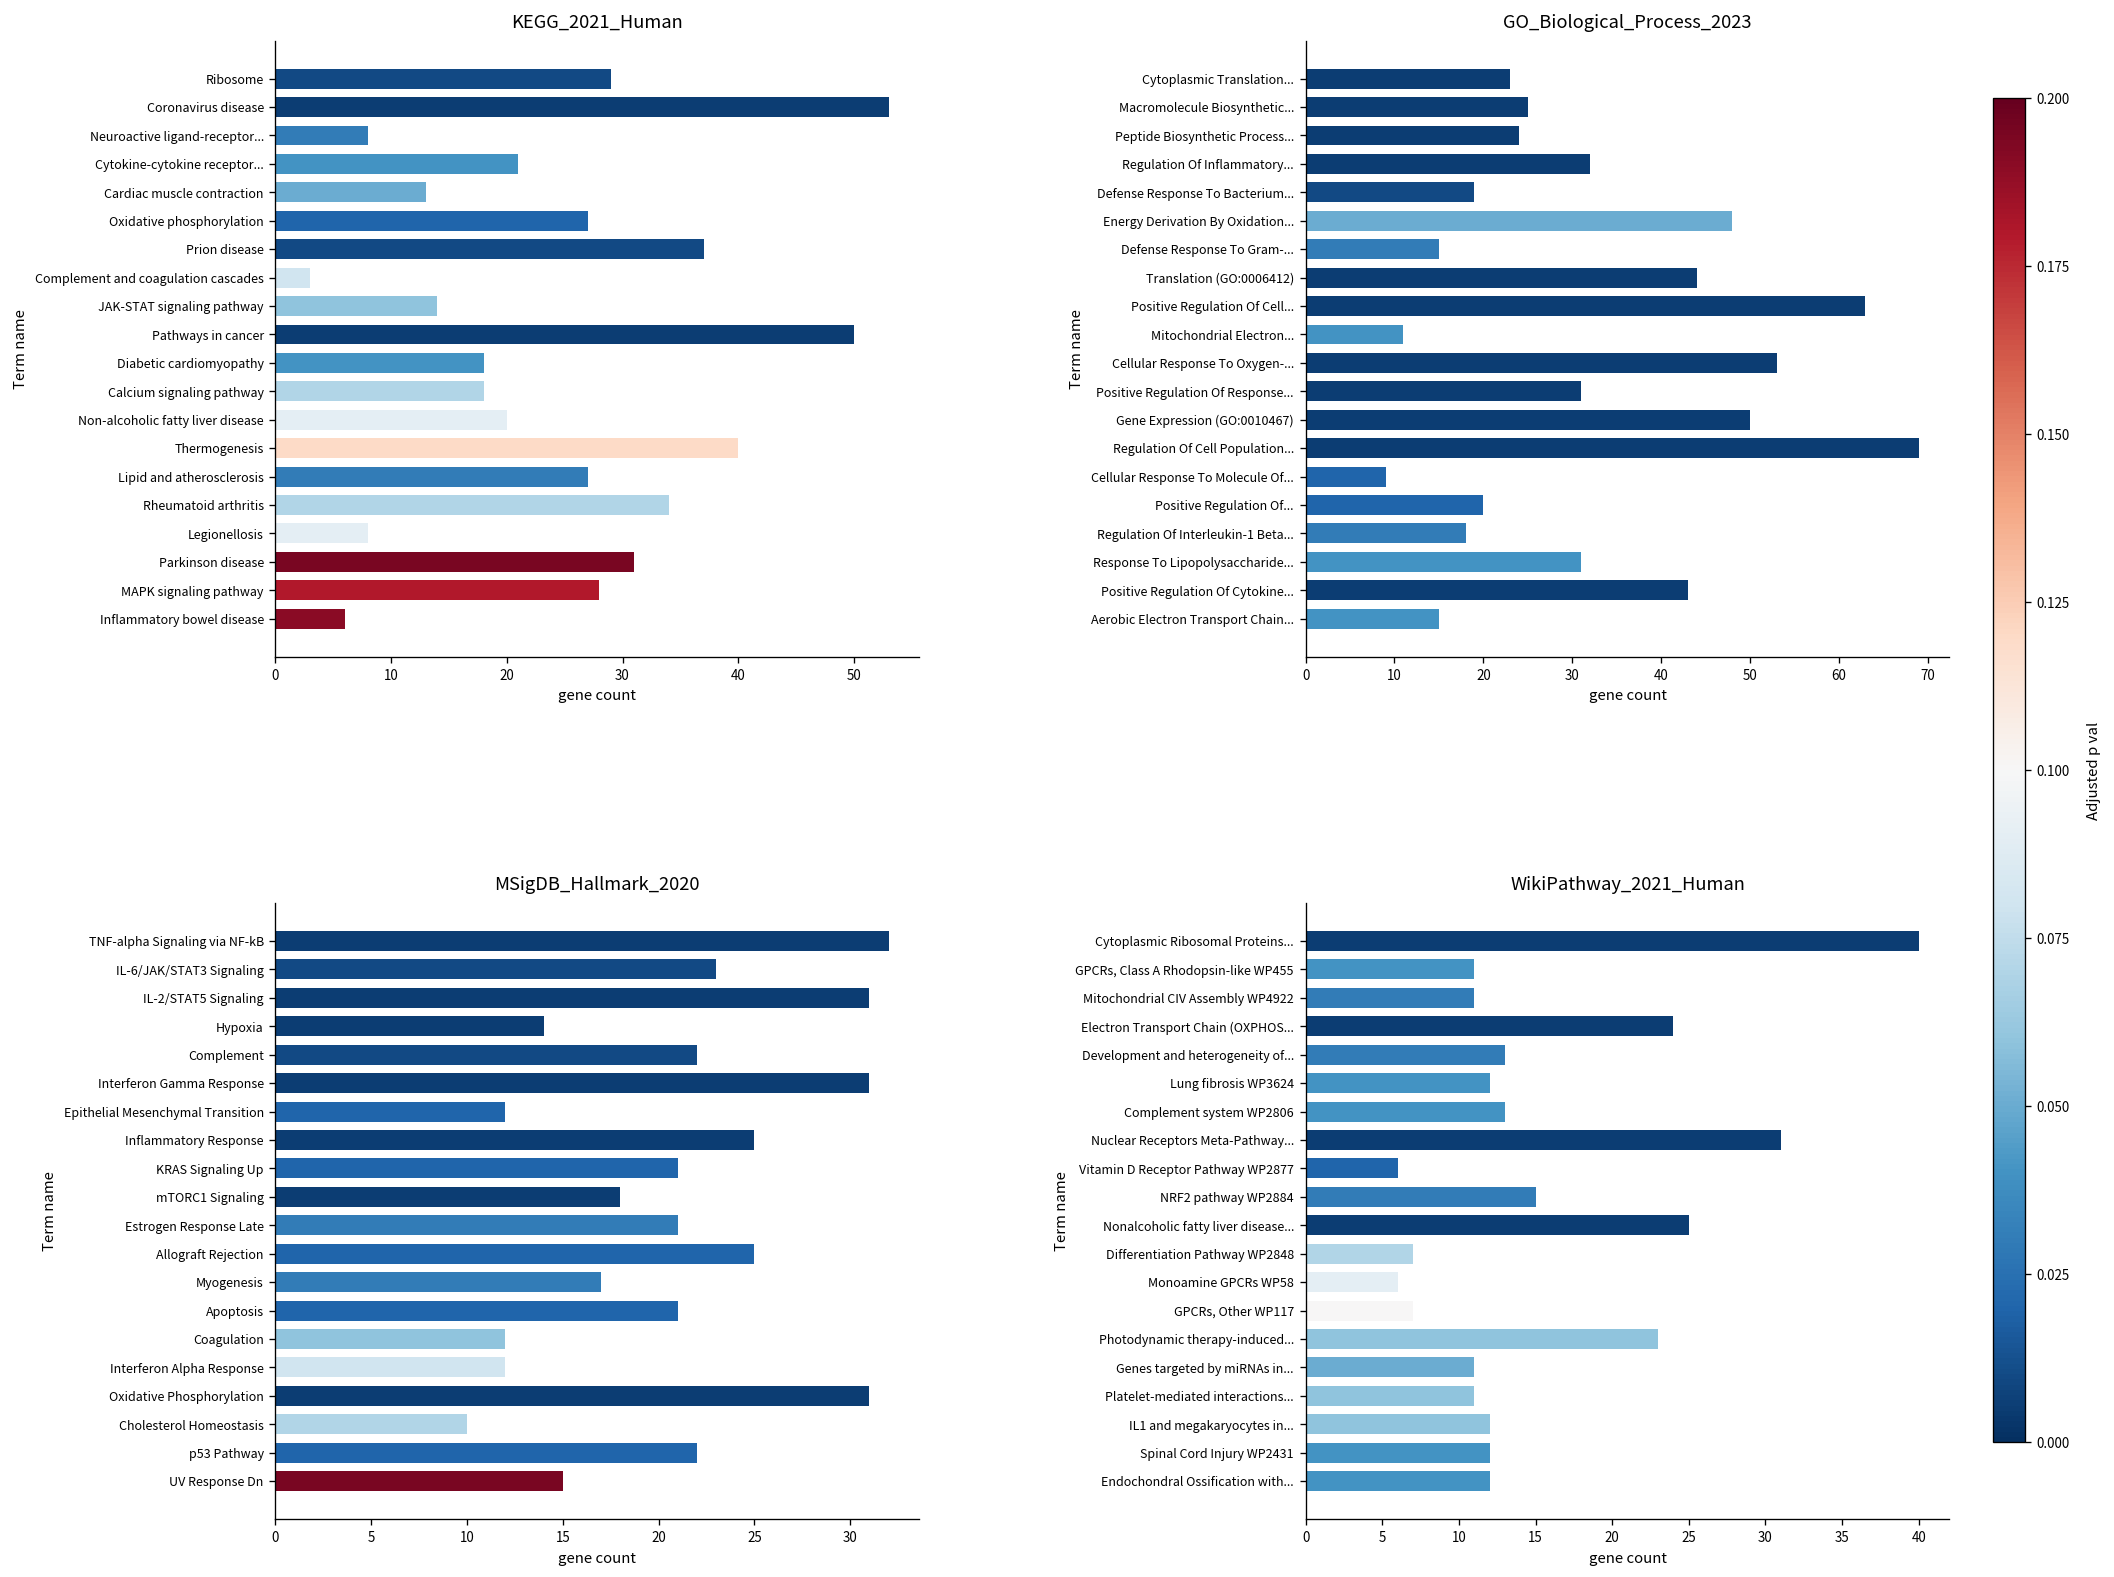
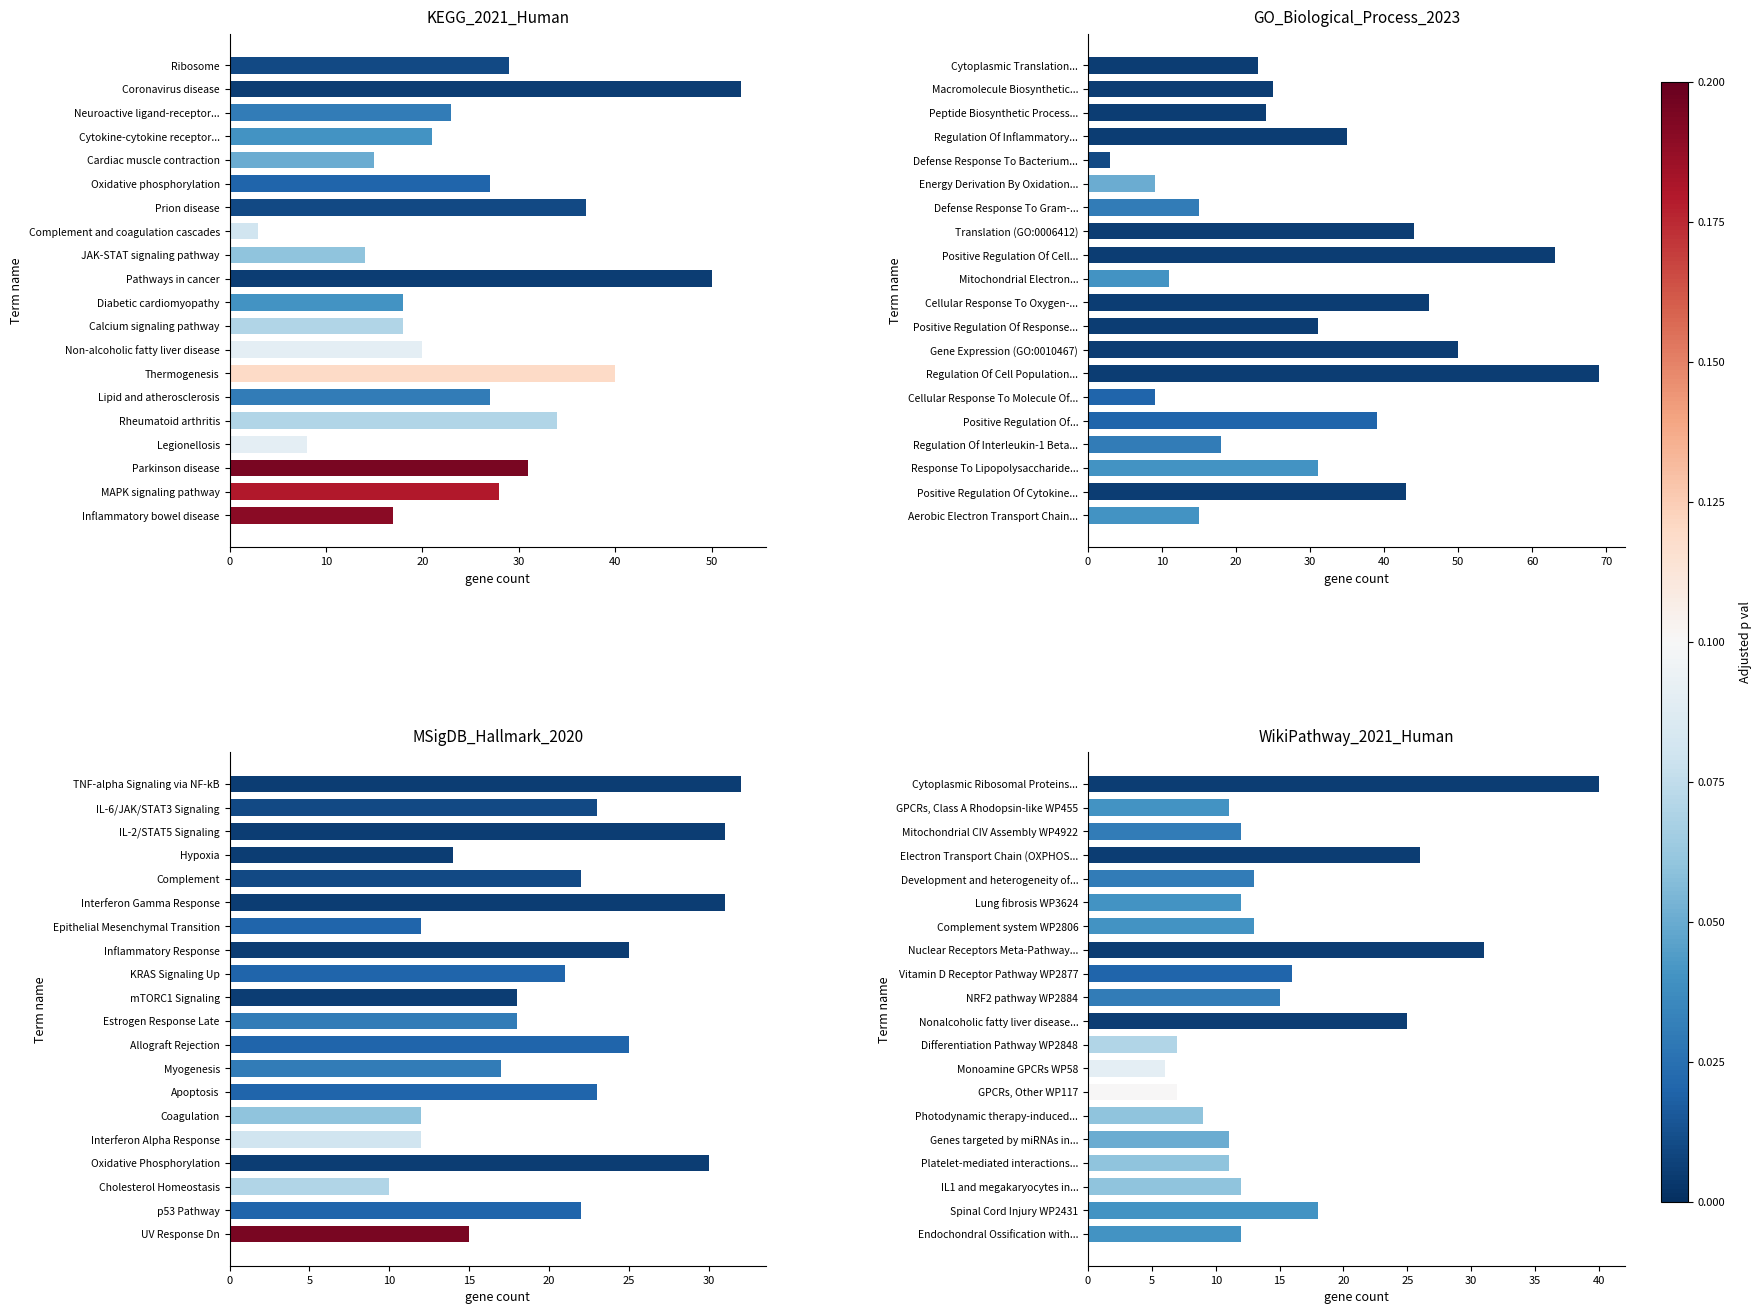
  {
    "KEGG_2021_Human": {
      "Ribosome": 29,
      "Coronavirus disease": 53,
-     "Neuroactive ligand-receptor...": 8,
+     "Neuroactive ligand-receptor...": 23,
      "Cytokine-cytokine receptor...": 21,
-     "Cardiac muscle contraction": 13,
+     "Cardiac muscle contraction": 15,
      "Oxidative phosphorylation": 27,
      "Prion disease": 37,
      "Complement and coagulation cascades": 3,
      "JAK-STAT signaling pathway": 14,
      "Pathways in cancer": 50,
      "Diabetic cardiomyopathy": 18,
      "Calcium signaling pathway": 18,
      "Non-alcoholic fatty liver disease": 20,
      "Thermogenesis": 40,
      "Lipid and atherosclerosis": 27,
      "Rheumatoid arthritis": 34,
      "Legionellosis": 8,
      "Parkinson disease": 31,
      "MAPK signaling pathway": 28,
-     "Inflammatory bowel disease": 6
+     "Inflammatory bowel disease": 17
    },
    "GO_Biological_Process_2023": {
      "Cytoplasmic Translation...": 23,
      "Macromolecule Biosynthetic...": 25,
      "Peptide Biosynthetic Process...": 24,
-     "Regulation Of Inflammatory...": 32,
-     "Defense Response To Bacterium...": 19,
-     "Energy Derivation By Oxidation...": 48,
+     "Regulation Of Inflammatory...": 35,
+     "Defense Response To Bacterium...": 3,
+     "Energy Derivation By Oxidation...": 9,
      "Defense Response To Gram-...": 15,
      "Translation (GO:0006412)": 44,
      "Positive Regulation Of Cell...": 63,
      "Mitochondrial Electron...": 11,
-     "Cellular Response To Oxygen-...": 53,
+     "Cellular Response To Oxygen-...": 46,
      "Positive Regulation Of Response...": 31,
      "Gene Expression (GO:0010467)": 50,
      "Regulation Of Cell Population...": 69,
      "Cellular Response To Molecule Of...": 9,
-     "Positive Regulation Of...": 20,
+     "Positive Regulation Of...": 39,
      "Regulation Of Interleukin-1 Beta...": 18,
      "Response To Lipopolysaccharide...": 31,
      "Positive Regulation Of Cytokine...": 43,
      "Aerobic Electron Transport Chain...": 15
    },
    "MSigDB_Hallmark_2020": {
      "TNF-alpha Signaling via NF-kB": 32,
      "IL-6/JAK/STAT3 Signaling": 23,
      "IL-2/STAT5 Signaling": 31,
      "Hypoxia": 14,
      "Complement": 22,
      "Interferon Gamma Response": 31,
      "Epithelial Mesenchymal Transition": 12,
      "Inflammatory Response": 25,
      "KRAS Signaling Up": 21,
      "mTORC1 Signaling": 18,
-     "Estrogen Response Late": 21,
+     "Estrogen Response Late": 18,
      "Allograft Rejection": 25,
      "Myogenesis": 17,
-     "Apoptosis": 21,
+     "Apoptosis": 23,
      "Coagulation": 12,
      "Interferon Alpha Response": 12,
-     "Oxidative Phosphorylation": 31,
+     "Oxidative Phosphorylation": 30,
      "Cholesterol Homeostasis": 10,
      "p53 Pathway": 22,
      "UV Response Dn": 15
    },
    "WikiPathway_2021_Human": {
      "Cytoplasmic Ribosomal Proteins...": 40,
      "GPCRs, Class A Rhodopsin-like WP455": 11,
-     "Mitochondrial CIV Assembly WP4922": 11,
-     "Electron Transport Chain (OXPHOS...": 24,
+     "Mitochondrial CIV Assembly WP4922": 12,
+     "Electron Transport Chain (OXPHOS...": 26,
      "Development and heterogeneity of...": 13,
      "Lung fibrosis WP3624": 12,
      "Complement system WP2806": 13,
      "Nuclear Receptors Meta-Pathway...": 31,
-     "Vitamin D Receptor Pathway WP2877": 6,
+     "Vitamin D Receptor Pathway WP2877": 16,
      "NRF2 pathway WP2884": 15,
      "Nonalcoholic fatty liver disease...": 25,
      "Differentiation Pathway WP2848": 7,
      "Monoamine GPCRs WP58": 6,
      "GPCRs, Other WP117": 7,
-     "Photodynamic therapy-induced...": 23,
+     "Photodynamic therapy-induced...": 9,
      "Genes targeted by miRNAs in...": 11,
      "Platelet-mediated interactions...": 11,
      "IL1 and megakaryocytes in...": 12,
-     "Spinal Cord Injury WP2431": 12,
+     "Spinal Cord Injury WP2431": 18,
      "Endochondral Ossification with...": 12
    }
  }
